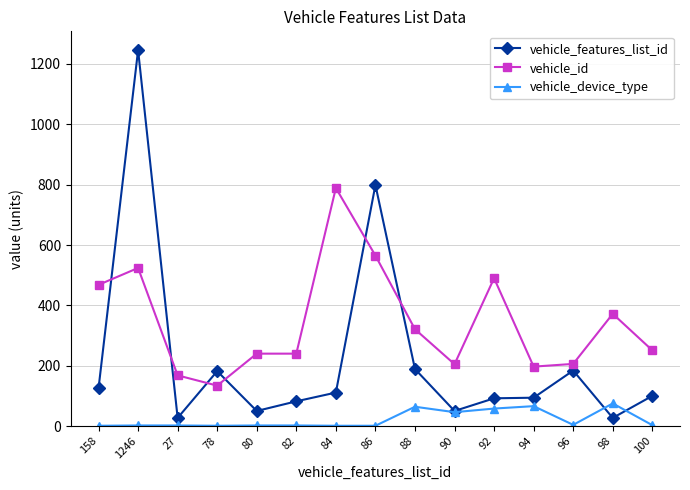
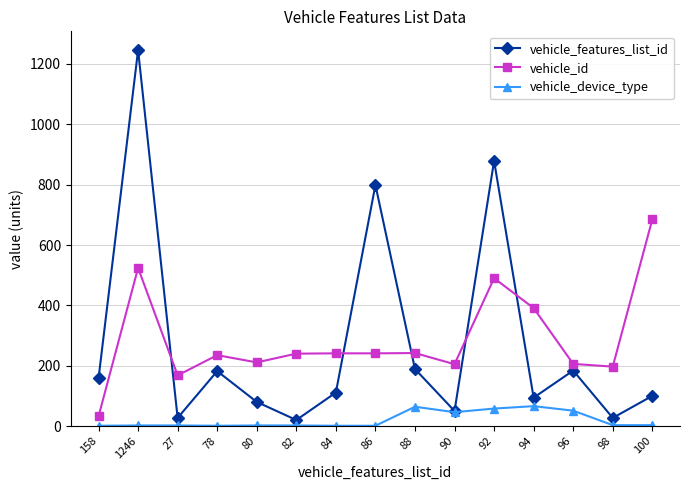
  {
    "vehicle_features_list_id": {
-     "158": 130,
+     "158": 160,
      "1246": 1250,
      "27": 30,
      "78": 180,
-     "80": 50,
-     "82": 80,
+     "80": 80,
+     "82": 20,
      "84": 110,
      "86": 800,
      "88": 190,
-     "92": 90,
+     "92": 880,
      "94": 90,
      "96": 180,
      "98": 30,
      "100": 100
    },
    "vehicle_id": {
-     "158": 470,
+     "158": 30,
      "1246": 520,
      "27": 170,
-     "78": 130,
-     "80": 240,
+     "78": 240,
+     "80": 210,
      "82": 240,
-     "84": 790,
-     "86": 570,
-     "88": 320,
+     "84": 240,
+     "86": 240,
+     "88": 240,
      "90": 210,
      "92": 490,
-     "94": 200,
+     "94": 390,
      "96": 210,
-     "98": 370,
-     "100": 250
+     "98": 200,
+     "100": 690
    },
    "vehicle_device_type": {
      "158": 0,
      "1246": 0,
      "27": 0,
      "78": 0,
      "80": 0,
      "82": 0,
      "84": 0,
      "86": 0,
      "88": 60,
      "92": 60,
      "94": 70,
-     "96": 0,
-     "98": 80,
+     "96": 50,
+     "98": 0,
      "100": 0
    }
  }
